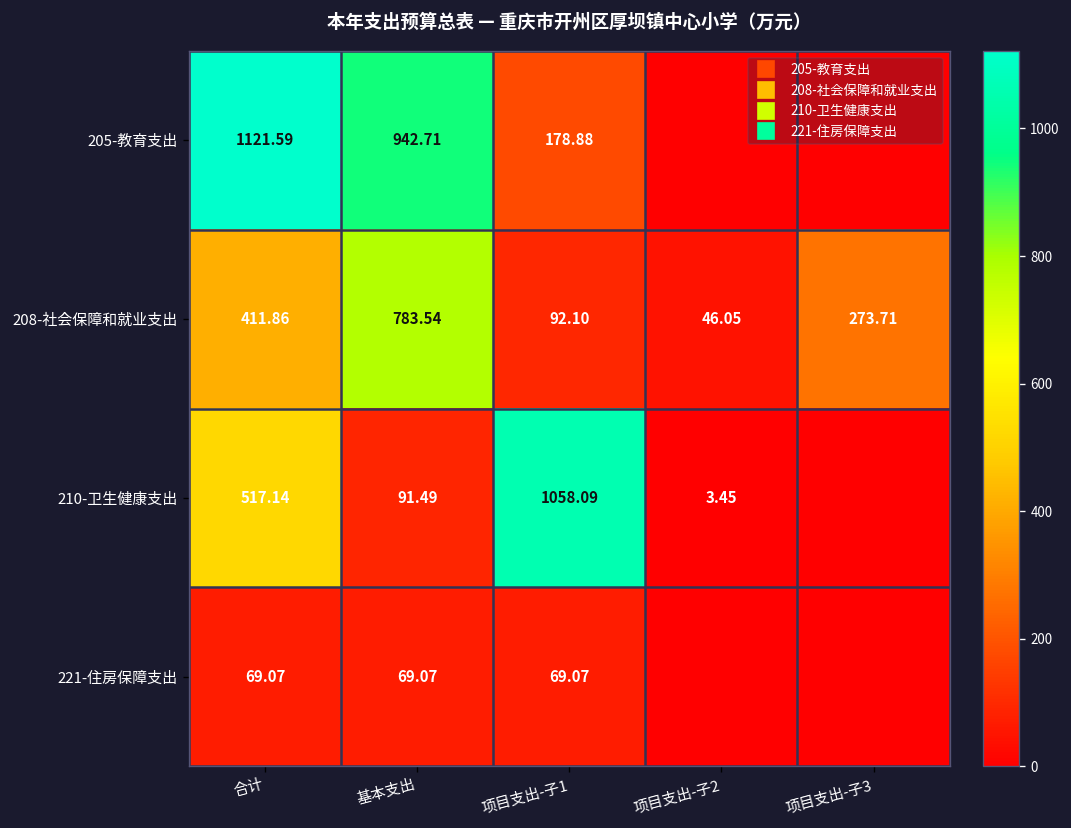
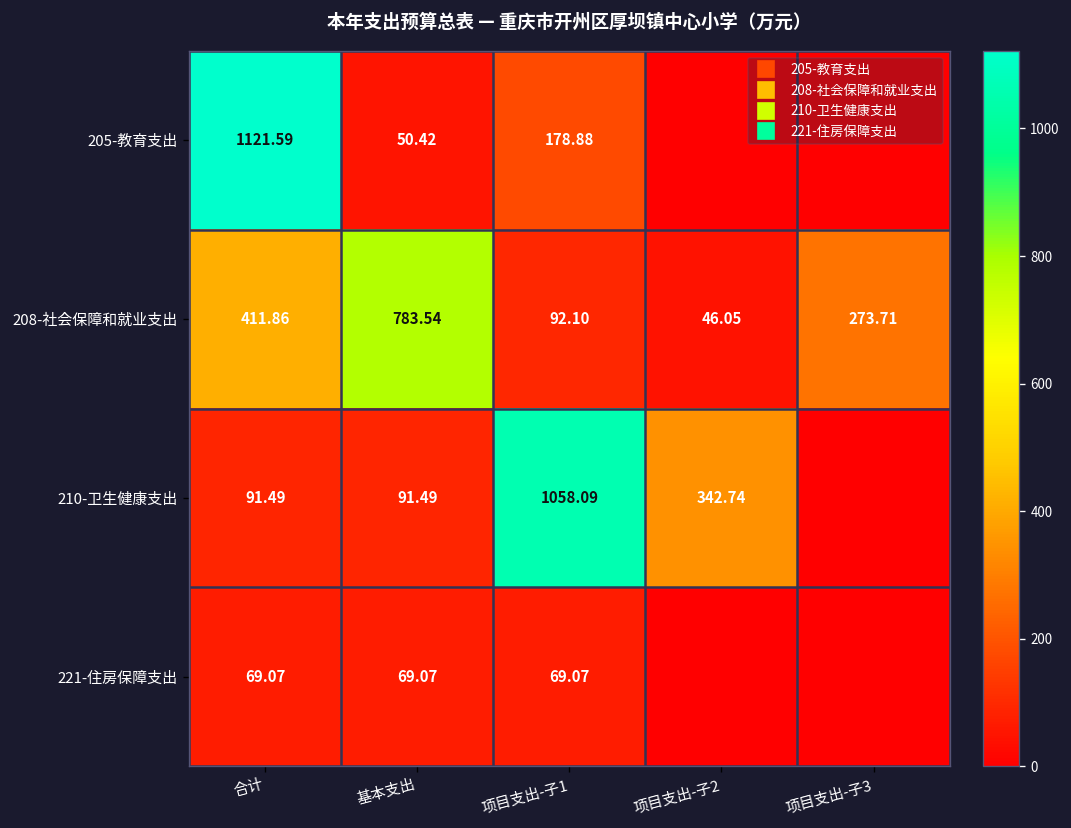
  {
    "205-教育支出": {
      "合计": 1121.59,
-     "基本支出": 942.71,
+     "基本支出": 50.42,
      "项目支出-子1": 178.88
    },
    "208-社会保障和就业支出": {
      "合计": 411.86,
      "基本支出": 783.54,
      "项目支出-子1": 92.10,
      "项目支出-子2": 46.05,
      "项目支出-子3": 273.71
    },
    "210-卫生健康支出": {
-     "合计": 517.14,
+     "合计": 91.49,
      "基本支出": 91.49,
      "项目支出-子1": 1058.09,
-     "项目支出-子2": 3.45
+     "项目支出-子2": 342.74
    },
    "221-住房保障支出": {
      "合计": 69.07,
      "基本支出": 69.07,
      "项目支出-子1": 69.07
    }
  }
